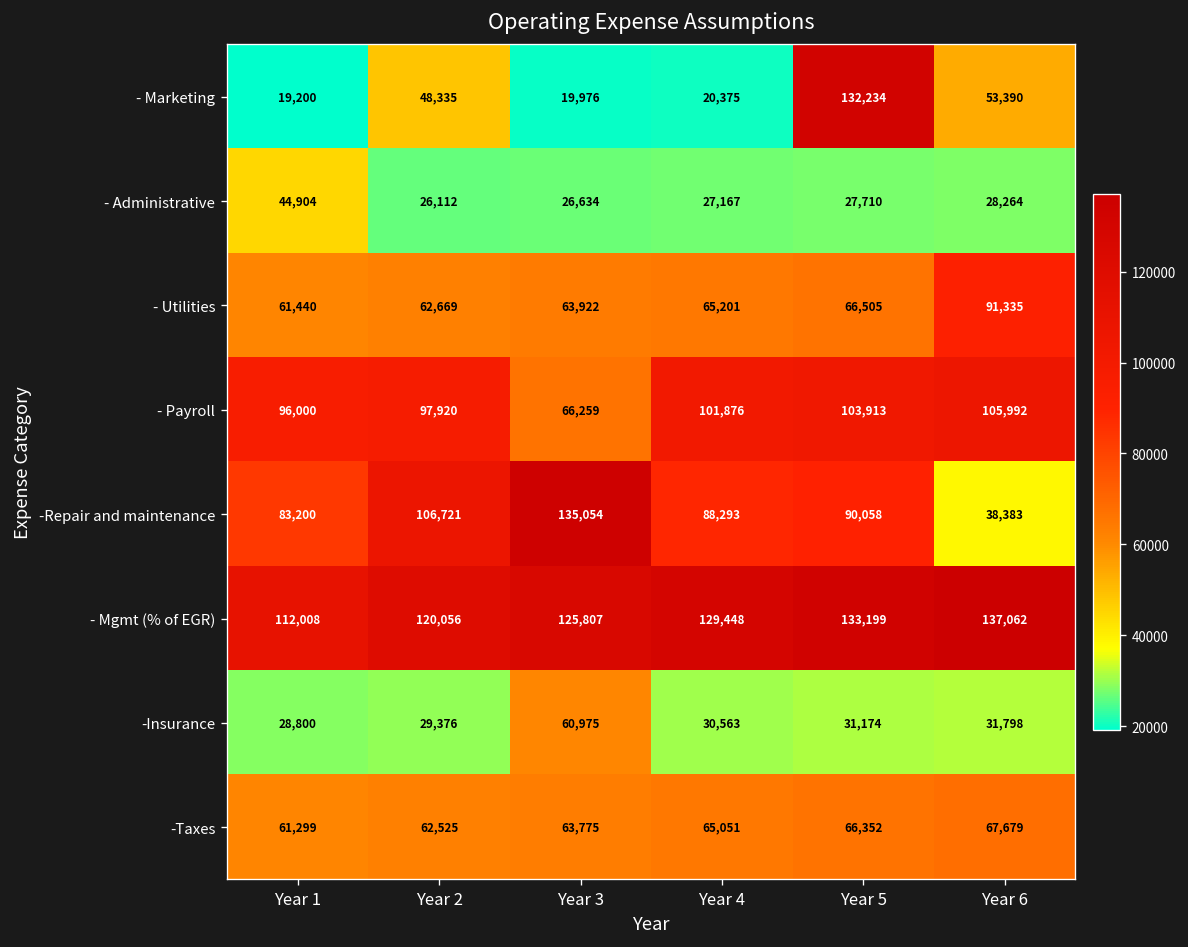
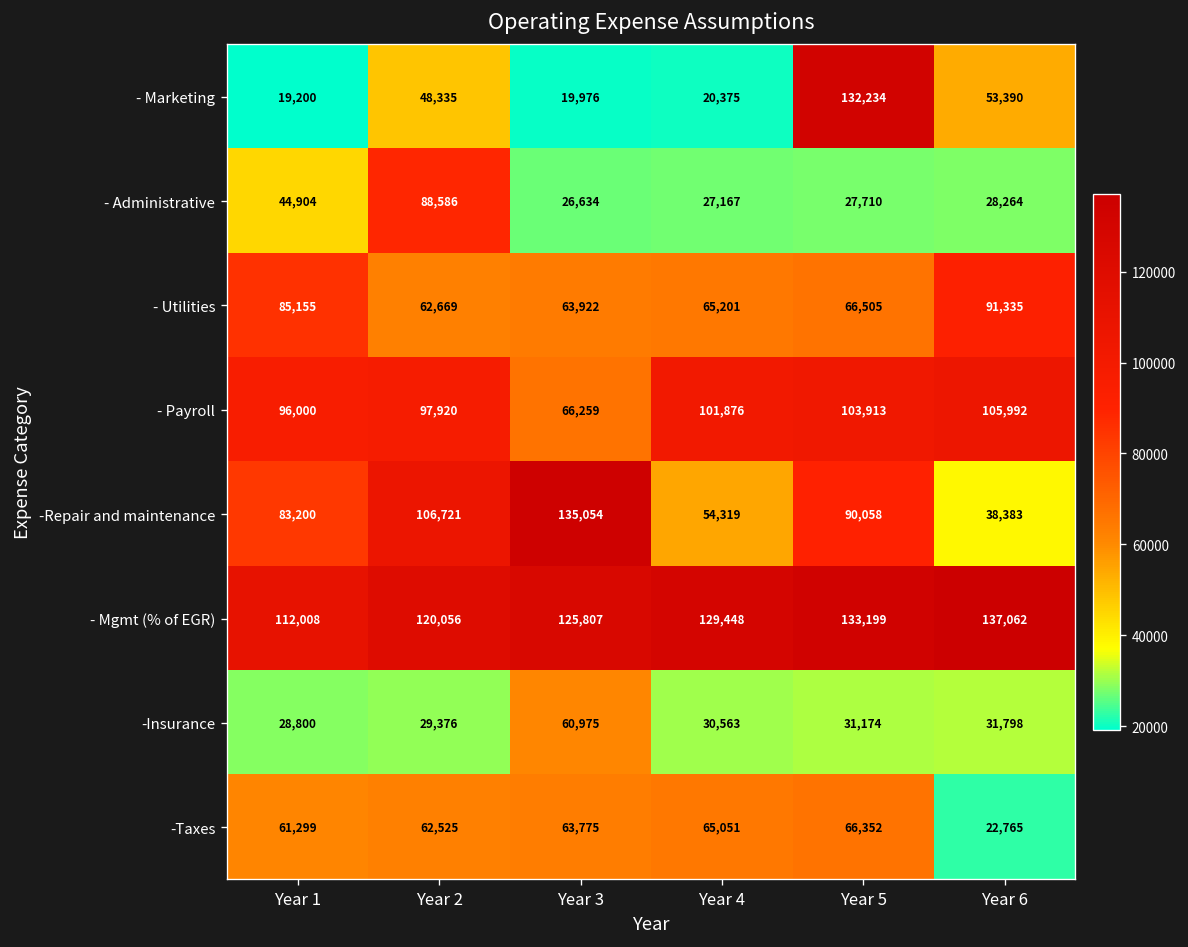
  {
    "- Marketing": {
      "Year 1": "19,200",
      "Year 2": "48,335",
      "Year 3": "19,976",
      "Year 4": "20,375",
      "Year 5": "132,234",
      "Year 6": "53,390"
    },
    "- Administrative": {
      "Year 1": "44,904",
-     "Year 2": "26,112",
+     "Year 2": "88,586",
      "Year 3": "26,634",
      "Year 4": "27,167",
      "Year 5": "27,710",
      "Year 6": "28,264"
    },
    "- Utilities": {
-     "Year 1": "61,440",
+     "Year 1": "85,155",
      "Year 2": "62,669",
      "Year 3": "63,922",
      "Year 4": "65,201",
      "Year 5": "66,505",
      "Year 6": "91,335"
    },
    "- Payroll": {
      "Year 1": "96,000",
      "Year 2": "97,920",
      "Year 3": "66,259",
      "Year 4": "101,876",
      "Year 5": "103,913",
      "Year 6": "105,992"
    },
    "-Repair and maintenance": {
      "Year 1": "83,200",
      "Year 2": "106,721",
      "Year 3": "135,054",
-     "Year 4": "88,293",
+     "Year 4": "54,319",
      "Year 5": "90,058",
      "Year 6": "38,383"
    },
    "- Mgmt (% of EGR)": {
      "Year 1": "112,008",
      "Year 2": "120,056",
      "Year 3": "125,807",
      "Year 4": "129,448",
      "Year 5": "133,199",
      "Year 6": "137,062"
    },
    "-Insurance": {
      "Year 1": "28,800",
      "Year 2": "29,376",
      "Year 3": "60,975",
      "Year 4": "30,563",
      "Year 5": "31,174",
      "Year 6": "31,798"
    },
    "-Taxes": {
      "Year 1": "61,299",
      "Year 2": "62,525",
      "Year 3": "63,775",
      "Year 4": "65,051",
      "Year 5": "66,352",
-     "Year 6": "67,679"
+     "Year 6": "22,765"
    }
  }
